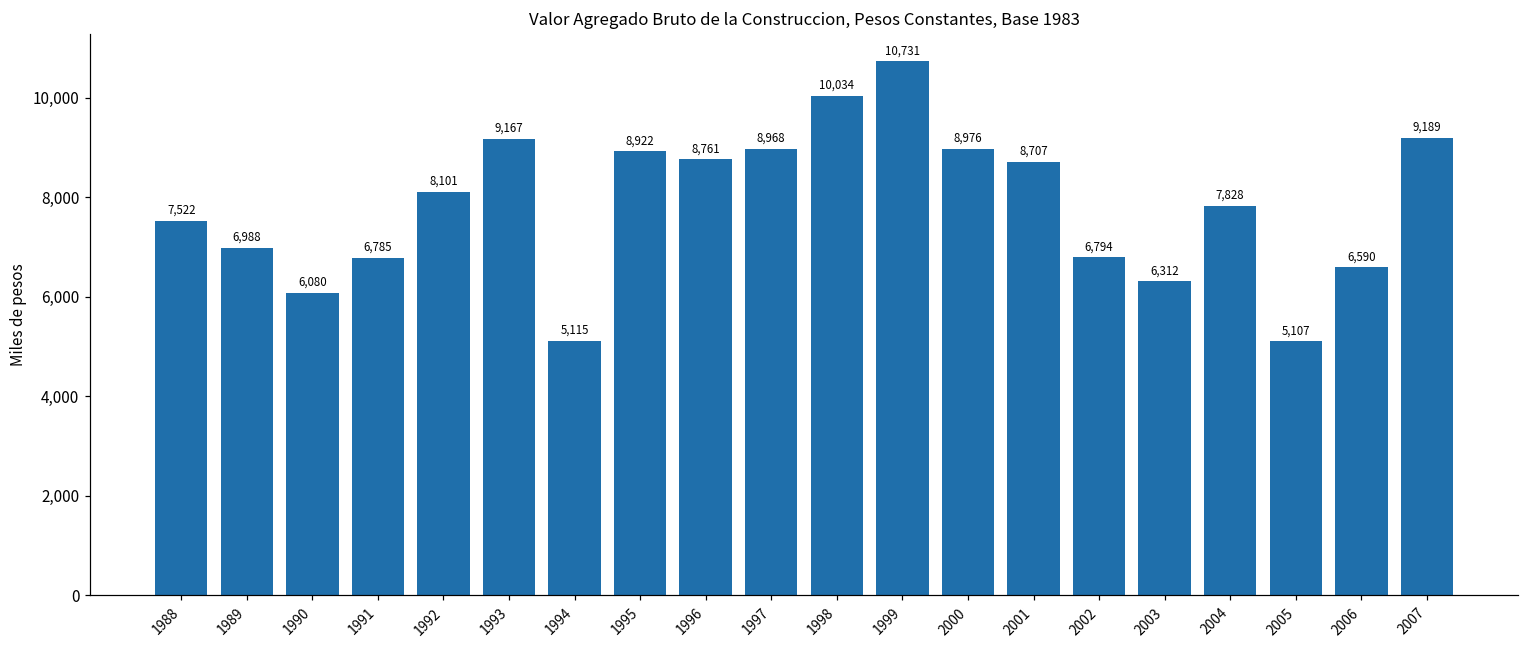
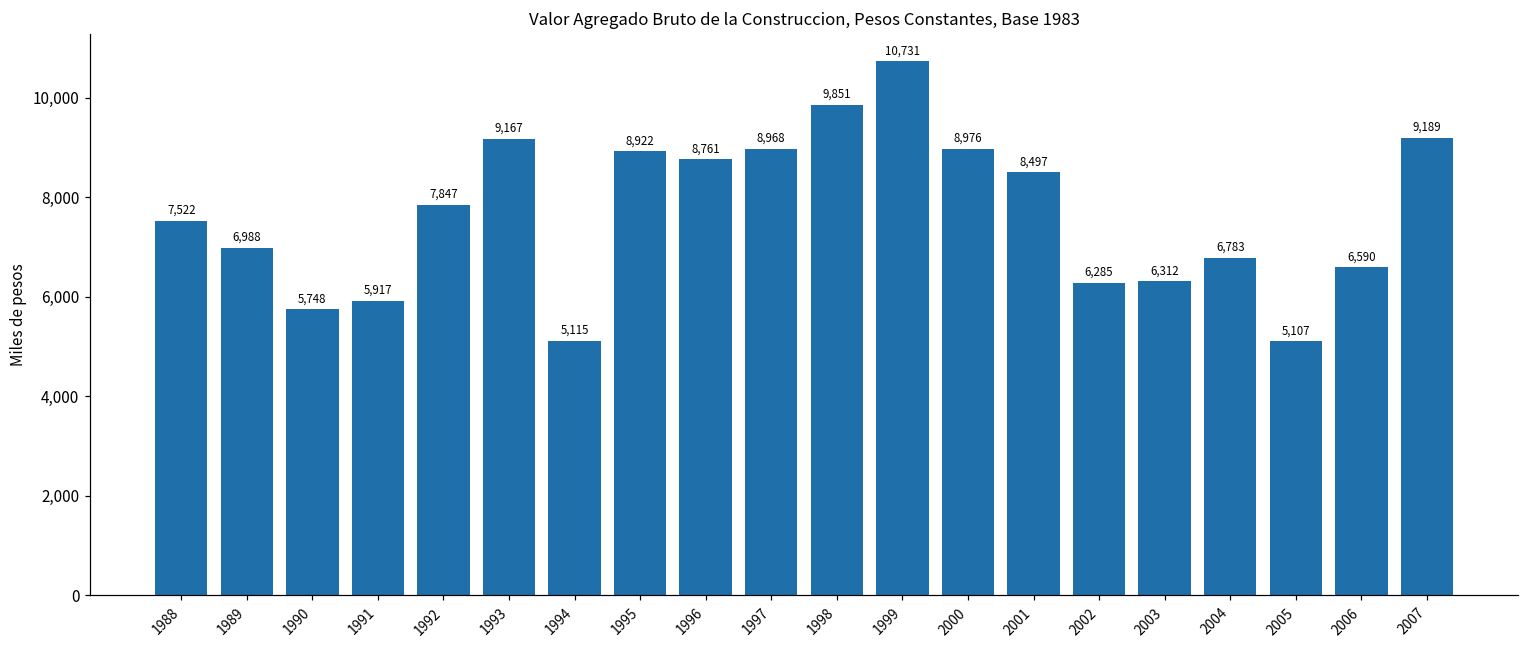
  {
    "1988": "7,522",
    "1989": "6,988",
-   "1990": "6,080",
-   "1991": "6,785",
-   "1992": "8,101",
+   "1990": "5,748",
+   "1991": "5,917",
+   "1992": "7,847",
    "1993": "9,167",
    "1994": "5,115",
    "1995": "8,922",
    "1996": "8,761",
    "1997": "8,968",
-   "1998": "10,034",
+   "1998": "9,851",
    "1999": "10,731",
    "2000": "8,976",
-   "2001": "8,707",
-   "2002": "6,794",
+   "2001": "8,497",
+   "2002": "6,285",
    "2003": "6,312",
-   "2004": "7,828",
+   "2004": "6,783",
    "2005": "5,107",
    "2006": "6,590",
    "2007": "9,189"
  }
